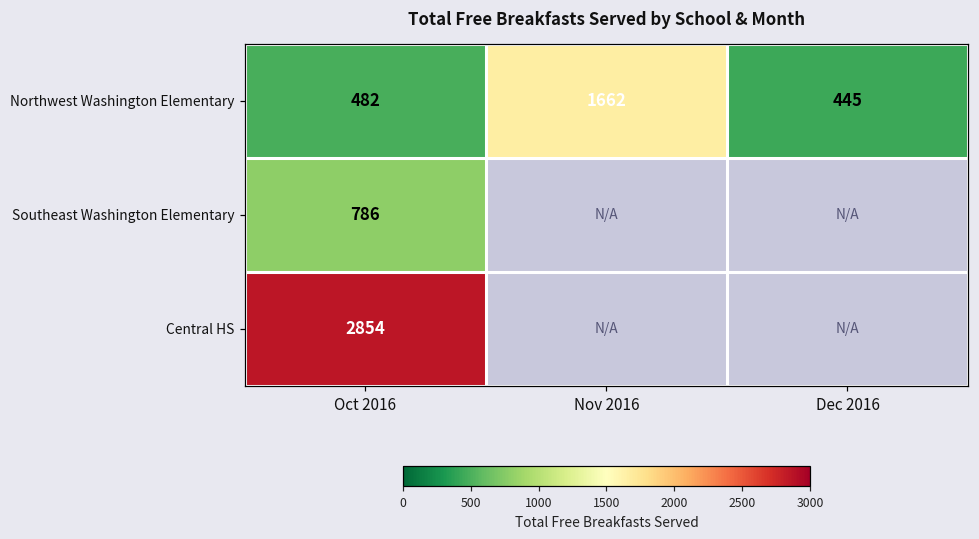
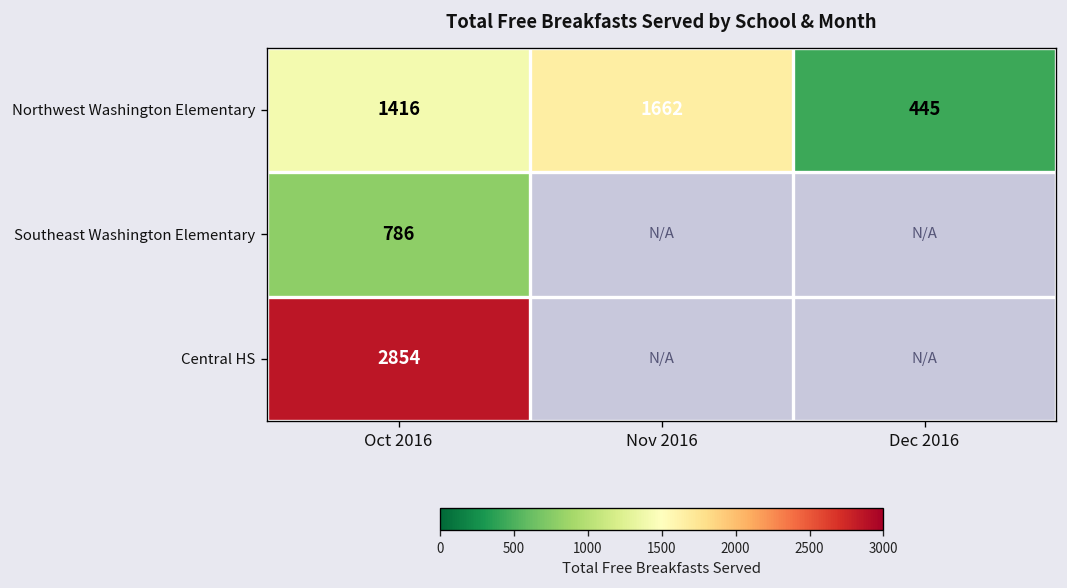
  {
    "Northwest Washington Elementary": {
-     "Oct 2016": 482,
+     "Oct 2016": 1416,
      "Nov 2016": 1662,
      "Dec 2016": 445
    },
    "Southeast Washington Elementary": {
      "Oct 2016": 786
    },
    "Central HS": {
      "Oct 2016": 2854
    }
  }
